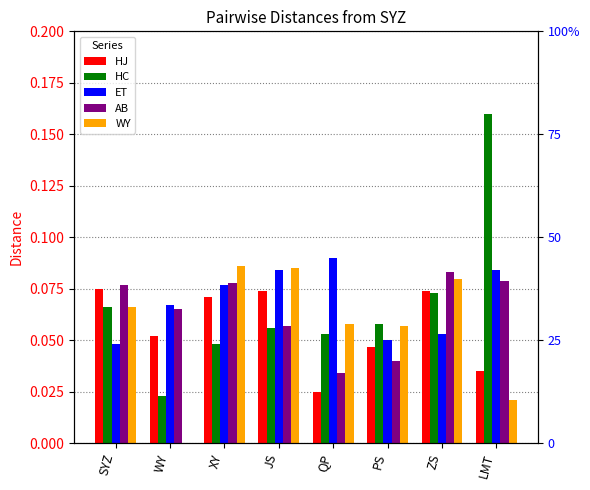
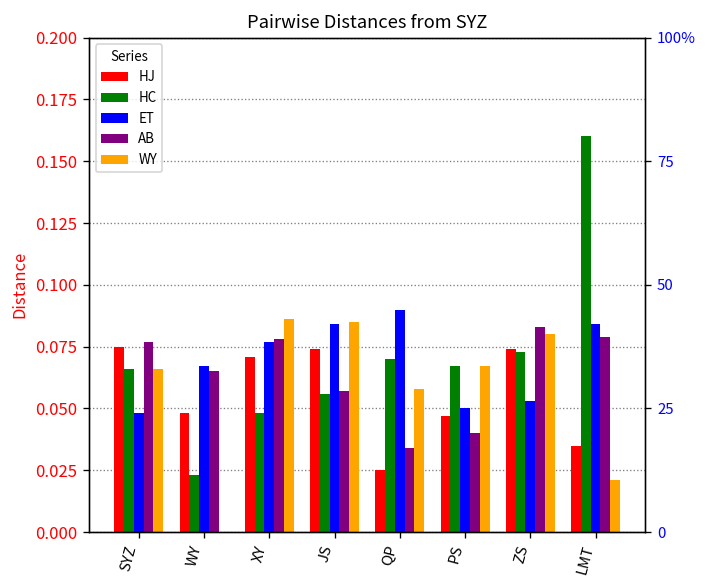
  {
    "HJ": {
      "SYZ": 0.075,
-     "WY": 0.052,
+     "WY": 0.048,
      "XY": 0.071,
      "JS": 0.074,
      "QP": 0.025,
      "PS": 0.047,
      "ZS": 0.074,
      "LMT": 0.035
    },
    "HC": {
      "SYZ": 0.066,
      "WY": 0.023,
      "XY": 0.048,
      "JS": 0.056,
-     "QP": 0.053,
-     "PS": 0.058,
+     "QP": 0.070,
+     "PS": 0.067,
      "ZS": 0.073,
      "LMT": 0.160
    },
    "ET": {
      "SYZ": 0.048,
      "WY": 0.067,
      "XY": 0.077,
      "JS": 0.084,
      "QP": 0.090,
      "PS": 0.050,
      "ZS": 0.053,
      "LMT": 0.084
    },
    "AB": {
      "SYZ": 0.077,
      "WY": 0.065,
      "XY": 0.078,
      "JS": 0.057,
      "QP": 0.034,
      "PS": 0.040,
      "ZS": 0.083,
      "LMT": 0.079
    },
    "WY": {
      "SYZ": 0.066,
      "WY": 0.000,
      "XY": 0.086,
      "JS": 0.085,
      "QP": 0.058,
-     "PS": 0.057,
+     "PS": 0.067,
      "ZS": 0.080,
      "LMT": 0.021
    }
  }
